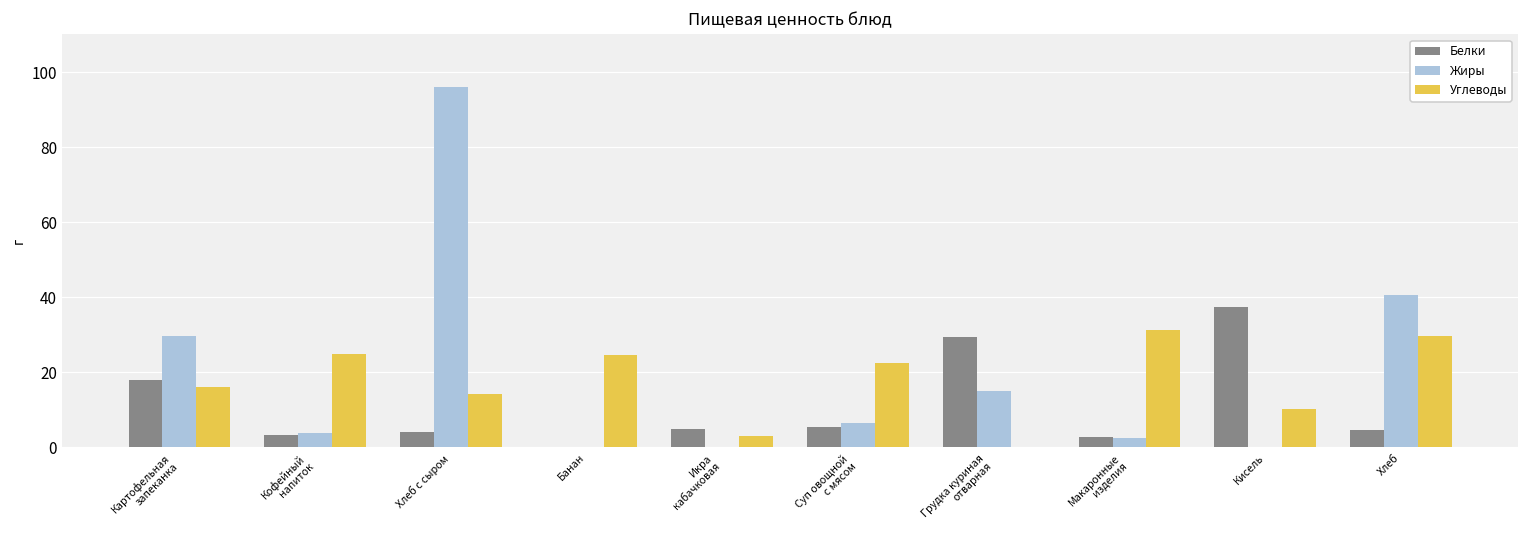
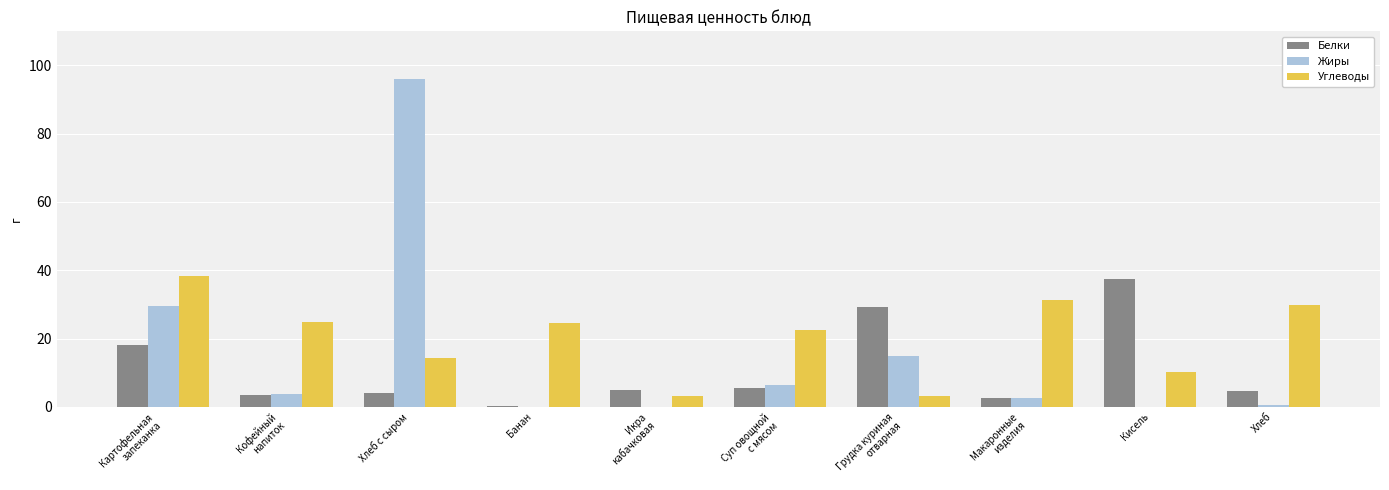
  {
    "Белки": {
      "Картофельная запеканка": 18,
      "Кофейный напиток": 3,
      "Хлеб с сыром": 4,
      "Икра кабачковая": 5,
      "Суп овощной с мясом": 5,
      "Грудка куриная отварная": 29,
      "Макаронные изделия": 3,
      "Кисель": 37,
      "Хлеб": 5
    },
    "Жиры": {
      "Картофельная запеканка": 30,
      "Кофейный напиток": 4,
      "Хлеб с сыром": 96,
      "Банан": 0,
      "Икра кабачковая": 0,
      "Суп овощной с мясом": 6,
      "Грудка куриная отварная": 15,
      "Макаронные изделия": 2,
      "Кисель": 0,
-     "Хлеб": 41
+     "Хлеб": 1
    },
    "Углеводы": {
-     "Картофельная запеканка": 16,
+     "Картофельная запеканка": 38,
      "Кофейный напиток": 25,
      "Хлеб с сыром": 14,
      "Банан": 25,
      "Икра кабачковая": 3,
      "Суп овощной с мясом": 22,
-     "Грудка куриная отварная": 0,
+     "Грудка куриная отварная": 3,
      "Макаронные изделия": 31,
      "Кисель": 10,
      "Хлеб": 30
    }
  }
